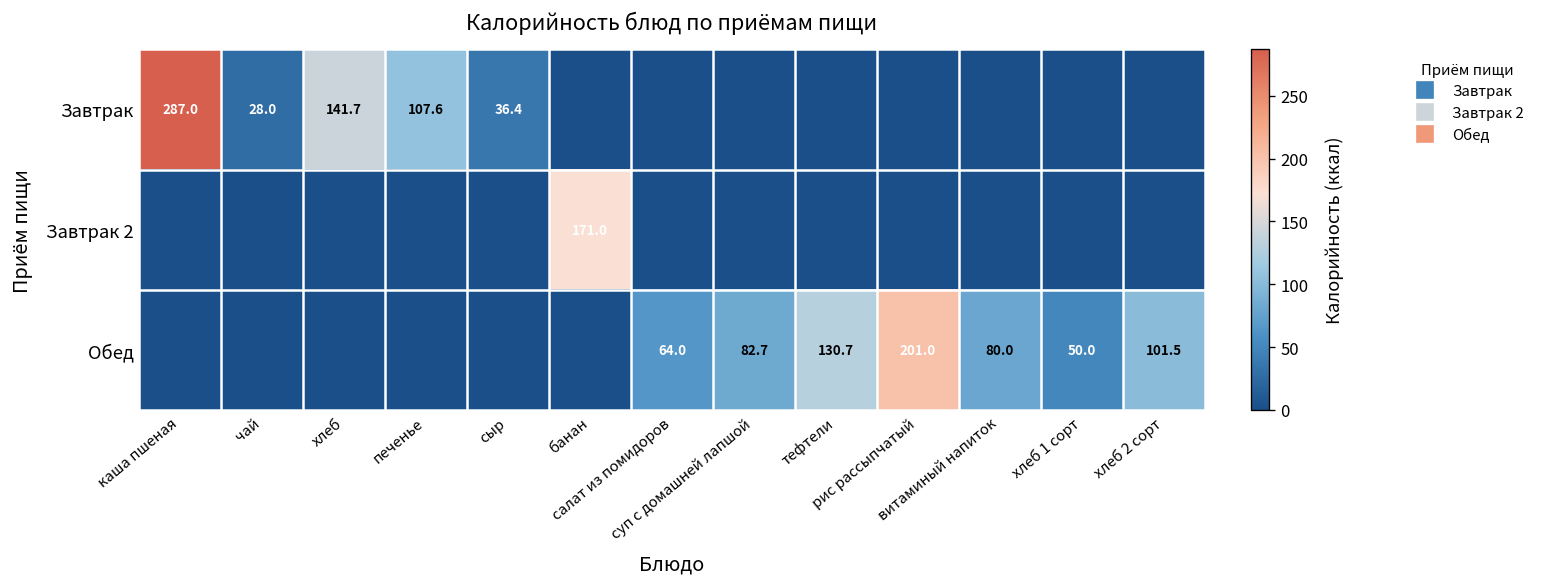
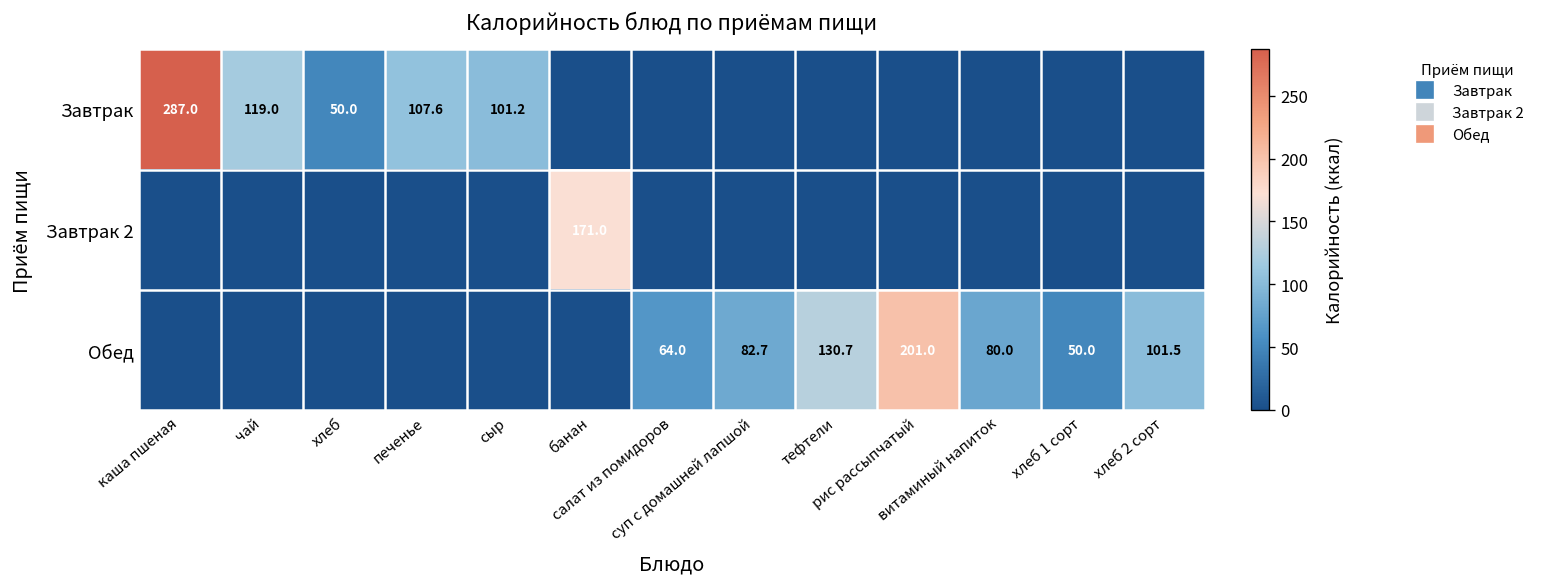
  {
    "Завтрак": {
      "каша пшеная": 287.0,
-     "чай": 28.0,
-     "хлеб": 141.7,
+     "чай": 119.0,
+     "хлеб": 50.0,
      "печенье": 107.6,
-     "сыр": 36.4
+     "сыр": 101.2
    },
    "Обед": {
      "салат из помидоров": 64.0,
      "суп с домашней лапшой": 82.7,
      "тефтели": 130.7,
      "рис рассыпчатый": 201.0,
      "витаминый напиток": 80.0,
      "хлеб 1 сорт": 50.0,
      "хлеб 2 сорт": 101.5
    }
  }
